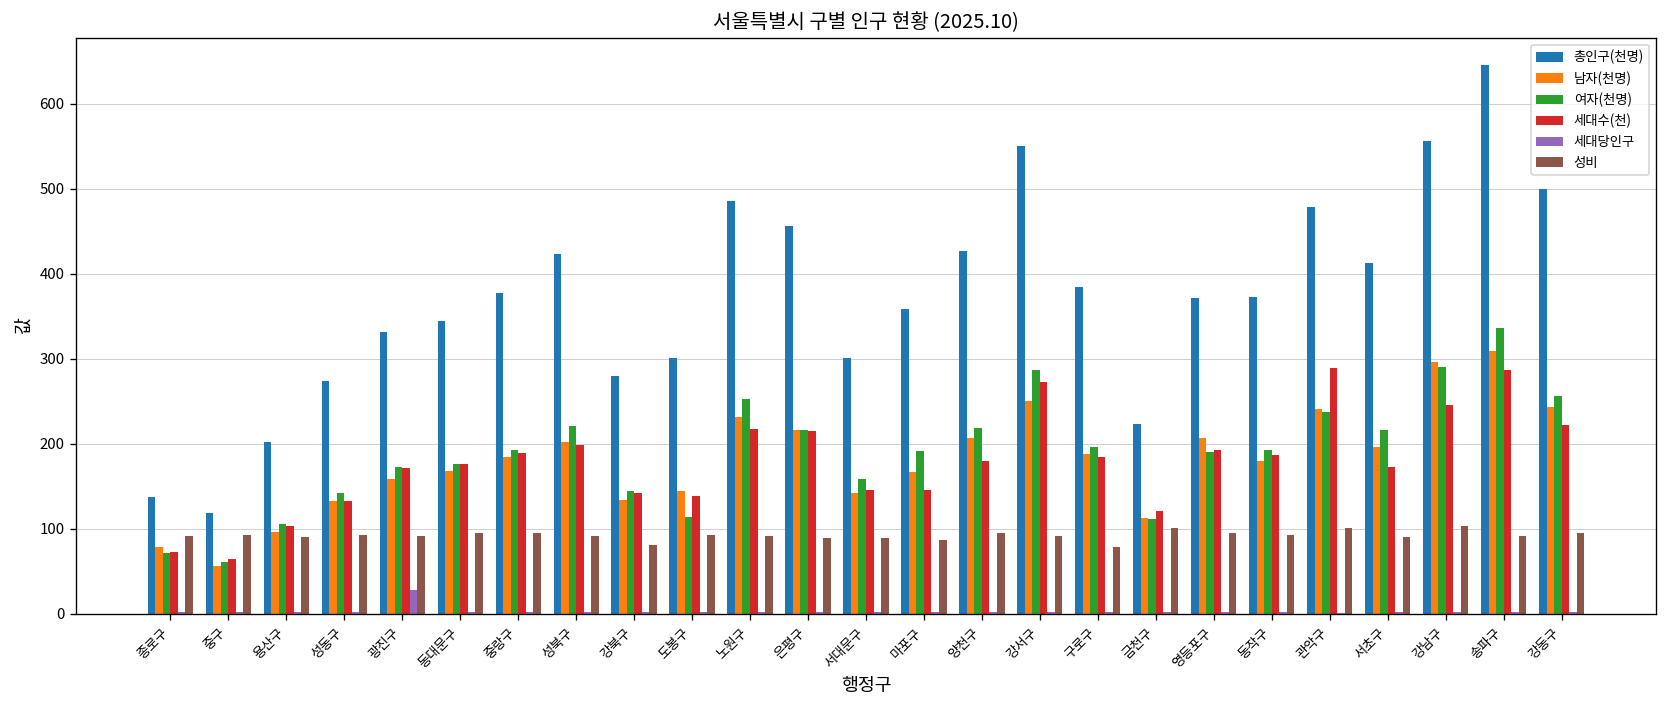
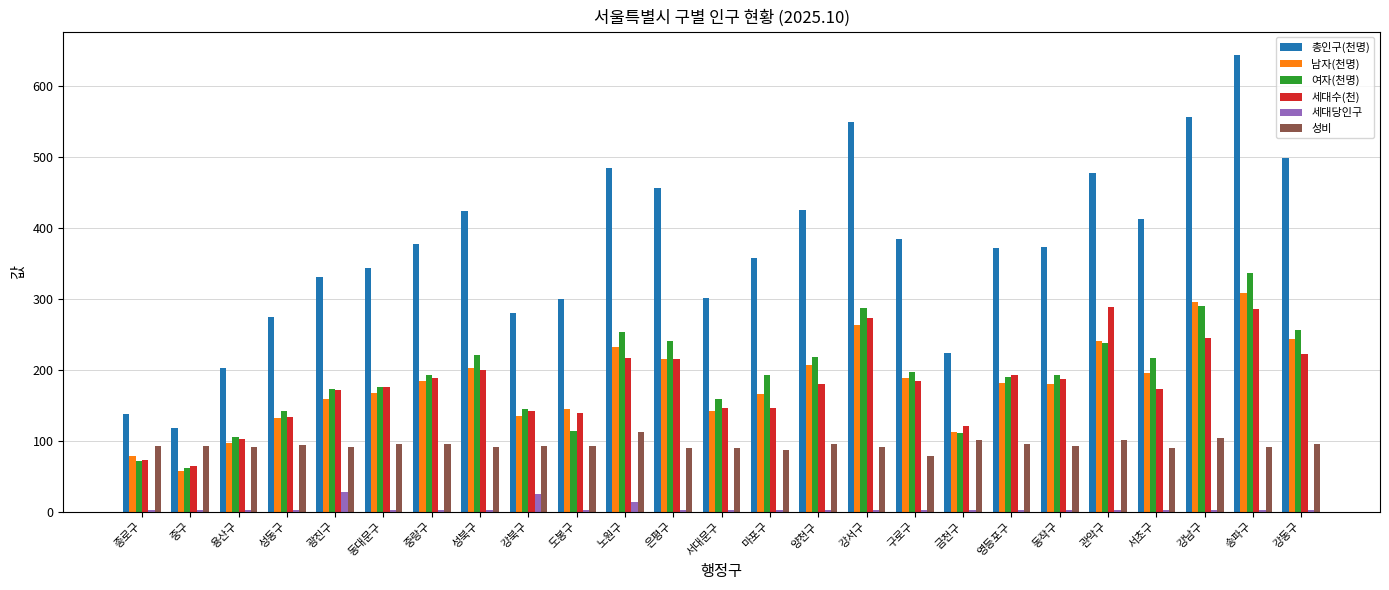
  {
    "총인구(천명)": {
      "종로구": 140,
      "중구": 120,
      "용산구": 200,
      "성동구": 270,
      "광진구": 330,
      "동대문구": 340,
      "중랑구": 380,
      "성북구": 420,
      "강북구": 280,
      "도봉구": 300,
      "노원구": 490,
      "은평구": 460,
      "서대문구": 300,
      "마포구": 360,
      "양천구": 430,
      "강서구": 550,
      "구로구": 380,
      "금천구": 220,
      "영등포구": 370,
      "동작구": 370,
      "관악구": 480,
      "서초구": 410,
      "강남구": 560,
      "송파구": 650,
      "강동구": 500
    },
    "남자(천명)": {
      "종로구": 80,
      "중구": 60,
      "용산구": 100,
      "성동구": 130,
      "광진구": 160,
      "동대문구": 170,
      "중랑구": 180,
      "성북구": 200,
      "강북구": 130,
      "도봉구": 150,
      "노원구": 230,
      "은평구": 220,
      "서대문구": 140,
      "마포구": 170,
      "양천구": 210,
-     "강서구": 250,
+     "강서구": 260,
      "구로구": 190,
      "금천구": 110,
-     "영등포구": 210,
+     "영등포구": 180,
      "동작구": 180,
      "관악구": 240,
      "서초구": 200,
      "강남구": 300,
      "송파구": 310,
      "강동구": 240
    },
    "여자(천명)": {
      "종로구": 70,
      "중구": 60,
      "용산구": 110,
      "성동구": 140,
      "광진구": 170,
      "동대문구": 180,
      "중랑구": 190,
      "성북구": 220,
      "강북구": 150,
      "도봉구": 110,
      "노원구": 250,
-     "은평구": 220,
+     "은평구": 240,
      "서대문구": 160,
      "마포구": 190,
      "양천구": 220,
      "강서구": 290,
      "구로구": 200,
      "금천구": 110,
      "영등포구": 190,
      "동작구": 190,
      "관악구": 240,
      "서초구": 220,
      "강남구": 290,
      "송파구": 340,
      "강동구": 260
    },
    "세대수(천)": {
      "종로구": 70,
      "중구": 60,
      "용산구": 100,
      "성동구": 130,
      "광진구": 170,
      "동대문구": 180,
      "중랑구": 190,
      "성북구": 200,
      "강북구": 140,
      "도봉구": 140,
      "노원구": 220,
      "은평구": 210,
      "서대문구": 150,
      "마포구": 150,
      "양천구": 180,
      "강서구": 270,
      "구로구": 180,
      "금천구": 120,
      "영등포구": 190,
      "동작구": 190,
      "관악구": 290,
      "서초구": 170,
      "강남구": 250,
      "송파구": 290,
      "강동구": 220
    },
    "세대당인구": {
      "광진구": 30,
-     "강북구": 0,
-     "노원구": 0
+     "강북구": 20,
+     "노원구": 10
    },
    "성비": {
      "종로구": 90,
      "중구": 90,
      "용산구": 90,
      "성동구": 90,
      "광진구": 90,
      "동대문구": 100,
      "중랑구": 100,
      "성북구": 90,
-     "강북구": 80,
+     "강북구": 90,
      "도봉구": 90,
-     "노원구": 90,
+     "노원구": 110,
      "은평구": 90,
      "서대문구": 90,
      "마포구": 90,
      "양천구": 90,
      "강서구": 90,
      "구로구": 80,
      "금천구": 100,
      "영등포구": 100,
      "동작구": 90,
      "관악구": 100,
      "서초구": 90,
      "강남구": 100,
      "송파구": 90,
      "강동구": 100
    }
  }
